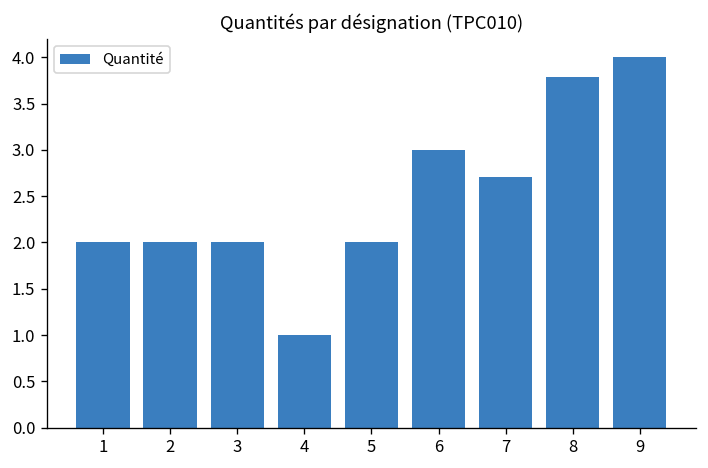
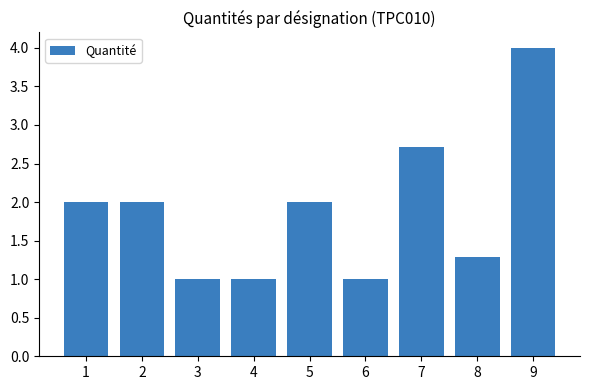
  {
    "1": 2.0,
    "2": 2.0,
-   "3": 2,
+   "3": 1,
    "4": 1.0,
    "5": 2.0,
-   "6": 3,
+   "6": 1,
    "7": 2.7,
-   "8": 3.8,
+   "8": 1.3,
    "9": 4.0
  }
